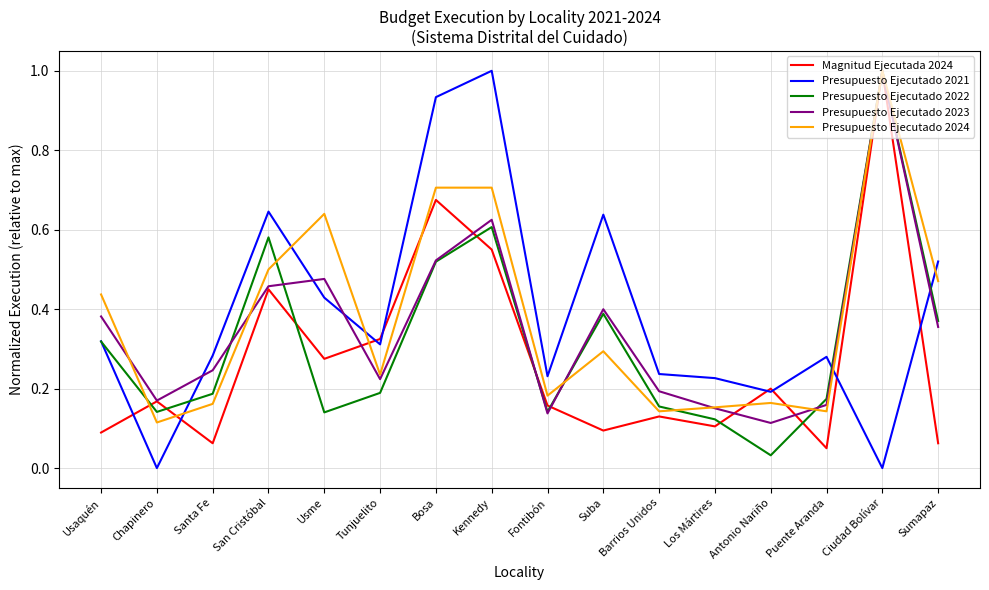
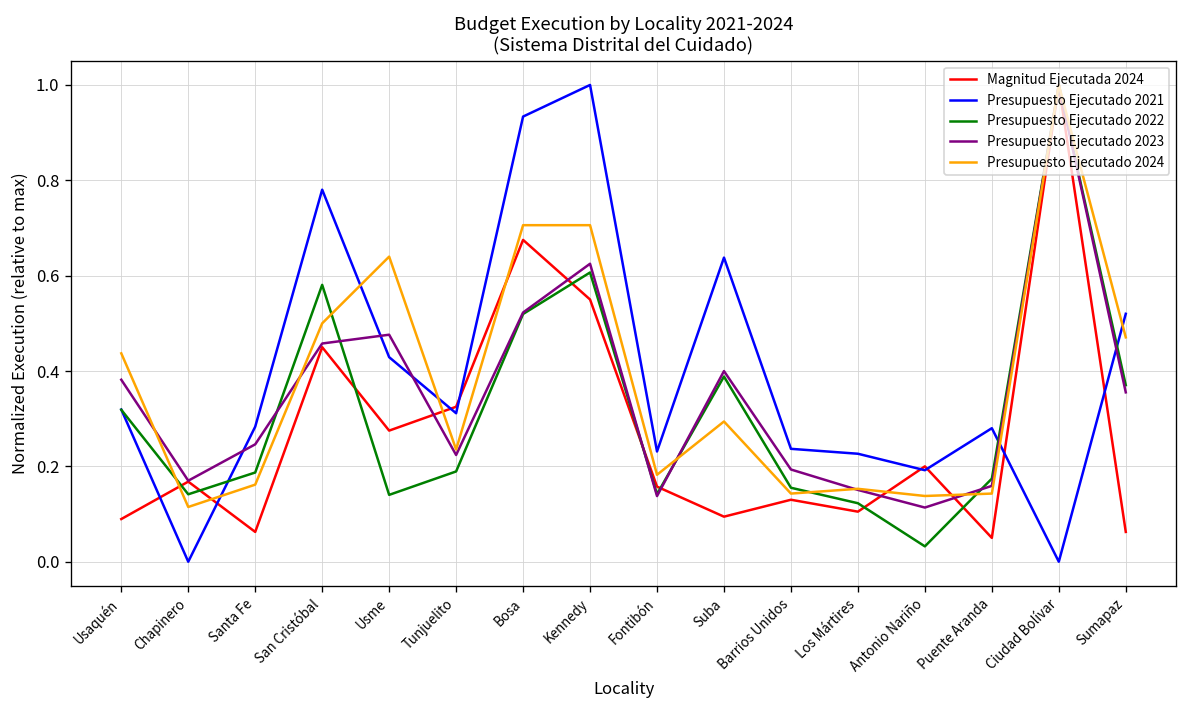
  {
    "Magnitud Ejecutada 2024": {
      "Usaquén": 0.09,
      "Santa Fe": 0.06,
      "San Cristóbal": 0.45,
      "Usme": 0.28,
      "Tunjuelito": 0.33,
      "Bosa": 0.68,
      "Kennedy": 0.55,
      "Fontibón": 0.16,
      "Suba": 0.09,
      "Barrios Unidos": 0.13,
      "Los Mártires": 0.11,
      "Antonio Nariño": 0.20,
      "Puente Aranda": 0.05,
      "Sumapaz": 0.06
    },
    "Presupuesto Ejecutado 2021": {
      "Chapinero": 0.00,
      "Santa Fe": 0.28,
-     "San Cristóbal": 0.65,
+     "San Cristóbal": 0.78,
      "Usme": 0.43,
      "Tunjuelito": 0.31,
      "Bosa": 0.93,
      "Kennedy": 1.00,
      "Fontibón": 0.23,
      "Suba": 0.64,
      "Barrios Unidos": 0.24,
      "Los Mártires": 0.23,
      "Antonio Nariño": 0.19,
      "Puente Aranda": 0.28,
      "Ciudad Bolívar": 0.00,
      "Sumapaz": 0.52
    },
    "Presupuesto Ejecutado 2022": {
      "Chapinero": 0.14,
      "Santa Fe": 0.19,
      "San Cristóbal": 0.58,
      "Usme": 0.14,
      "Tunjuelito": 0.19,
      "Kennedy": 0.61,
      "Suba": 0.39,
      "Barrios Unidos": 0.16,
      "Los Mártires": 0.12,
      "Antonio Nariño": 0.03,
      "Puente Aranda": 0.17,
      "Sumapaz": 0.37
    },
    "Presupuesto Ejecutado 2023": {
      "Usaquén": 0.38,
      "Santa Fe": 0.25,
      "San Cristóbal": 0.46,
      "Usme": 0.48,
      "Tunjuelito": 0.22,
      "Kennedy": 0.63,
      "Suba": 0.40,
      "Barrios Unidos": 0.19,
      "Antonio Nariño": 0.11,
      "Puente Aranda": 0.16,
      "Sumapaz": 0.36
    },
    "Presupuesto Ejecutado 2024": {
      "Usaquén": 0.44,
      "Chapinero": 0.11,
      "Santa Fe": 0.16,
      "San Cristóbal": 0.50,
      "Usme": 0.64,
      "Tunjuelito": 0.24,
      "Bosa": 0.71,
      "Kennedy": 0.71,
      "Fontibón": 0.18,
      "Suba": 0.29,
      "Barrios Unidos": 0.14,
-     "Antonio Nariño": 0.16,
+     "Antonio Nariño": 0.14,
      "Puente Aranda": 0.14,
      "Sumapaz": 0.47
    }
  }
